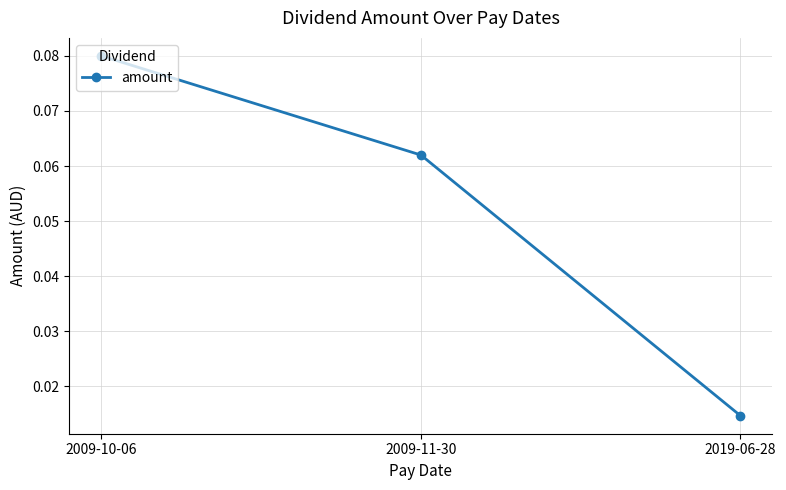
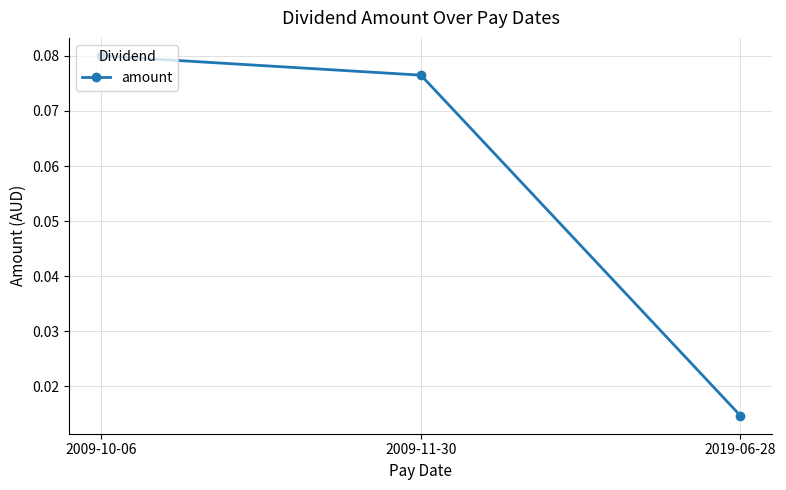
  {
-   "2009-11-30": 0.062,
+   "2009-11-30": 0.077,
    "2019-06-28": 0.015
  }
